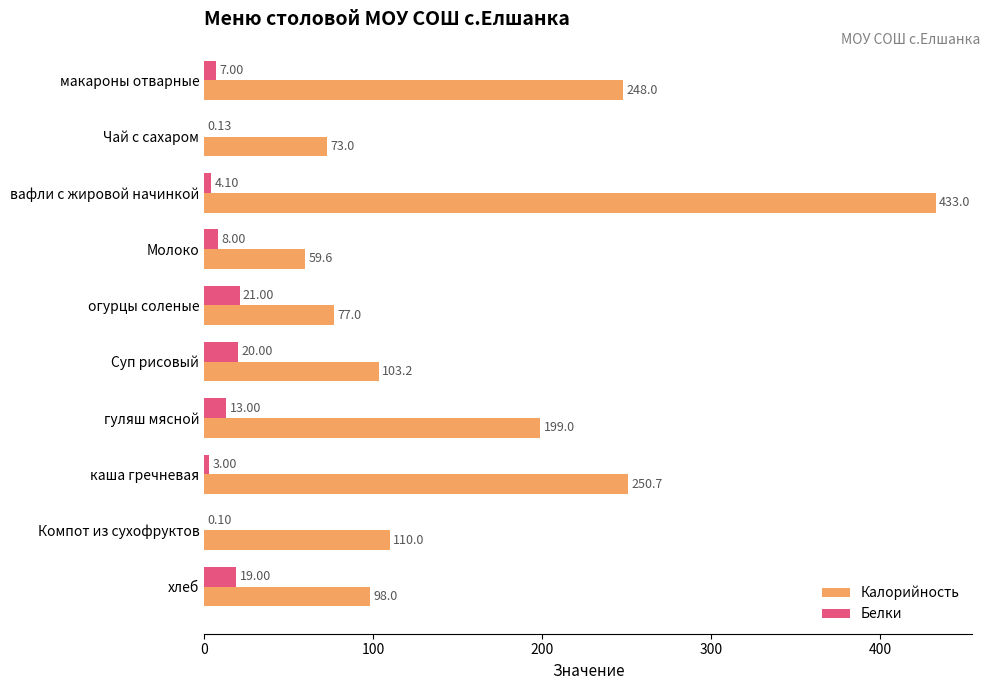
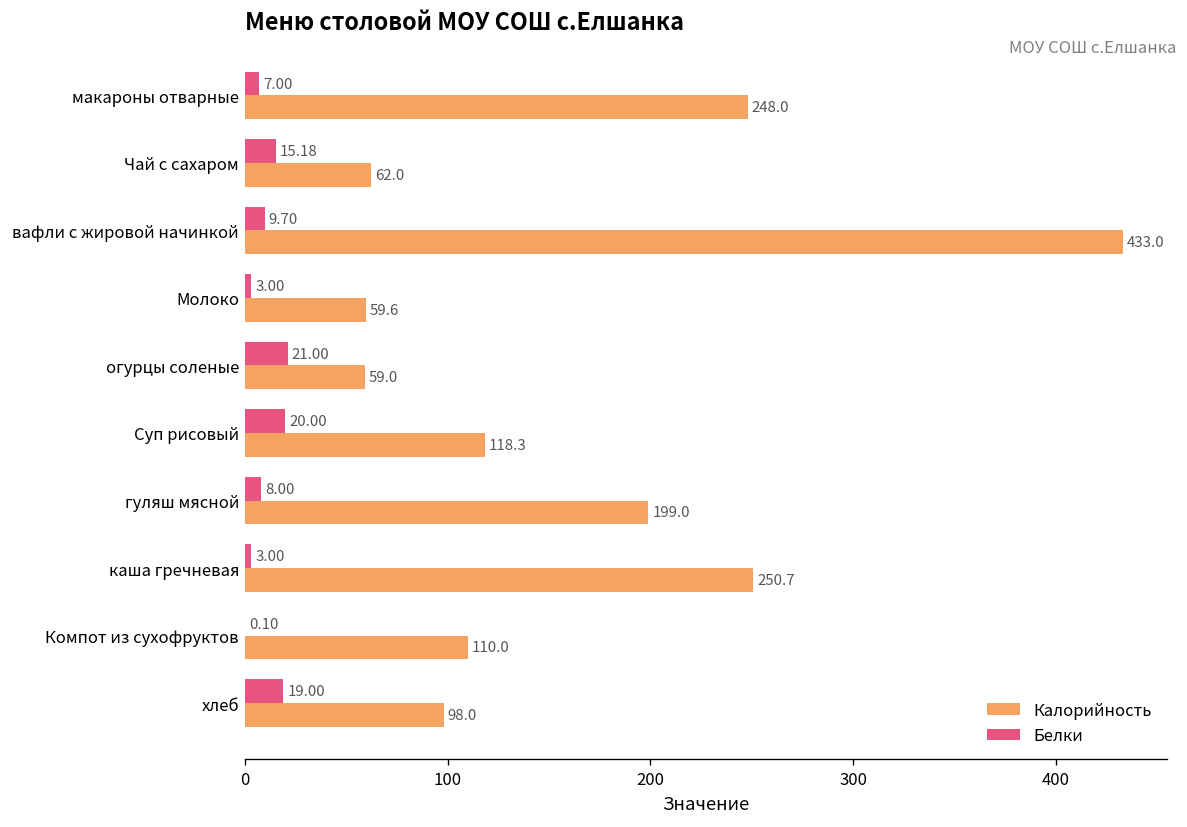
  {
    "Калорийность": {
      "макароны отварные": 248.0,
-     "Чай с сахаром": 73.0,
+     "Чай с сахаром": 62.0,
      "вафли с жировой начинкой": 433.0,
      "Молоко": 59.6,
-     "огурцы соленые": 77.0,
-     "Суп рисовый": 103.2,
+     "огурцы соленые": 59.0,
+     "Суп рисовый": 118.3,
      "гуляш мясной": 199.0,
      "каша гречневая": 250.7,
      "Компот из сухофруктов": 110.0,
      "хлеб": 98.0
    },
    "Белки": {
      "макароны отварные": 7.00,
-     "Чай с сахаром": 0.13,
-     "вафли с жировой начинкой": 4.10,
-     "Молоко": 8.00,
+     "Чай с сахаром": 15.18,
+     "вафли с жировой начинкой": 9.70,
+     "Молоко": 3.00,
      "огурцы соленые": 21.00,
      "Суп рисовый": 20.00,
-     "гуляш мясной": 13.00,
+     "гуляш мясной": 8.00,
      "каша гречневая": 3.00,
      "Компот из сухофруктов": 0.10,
      "хлеб": 19.00
    }
  }
